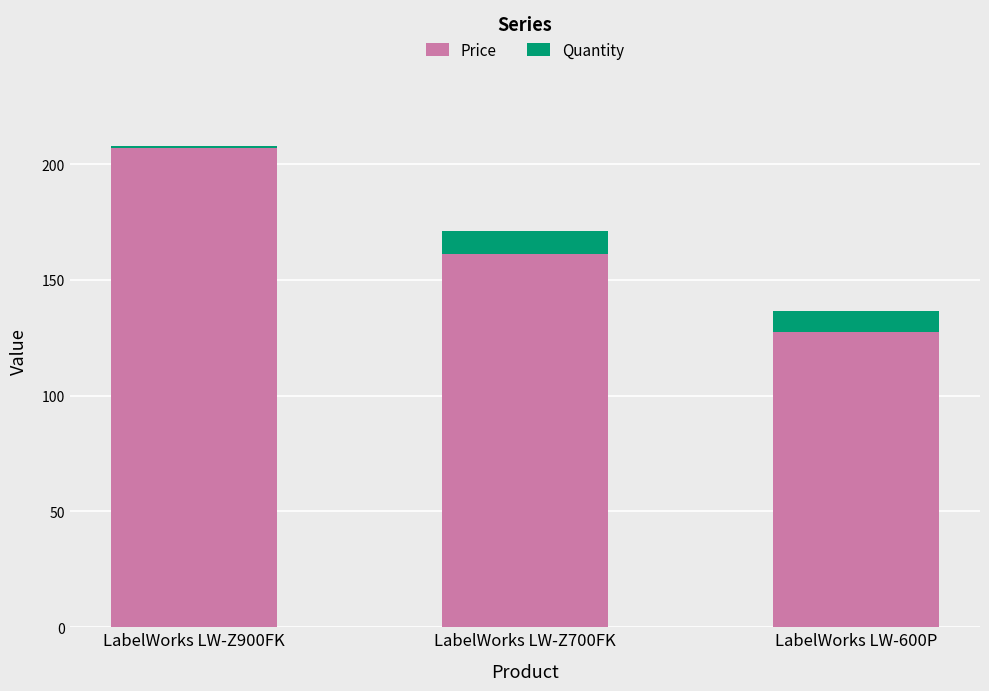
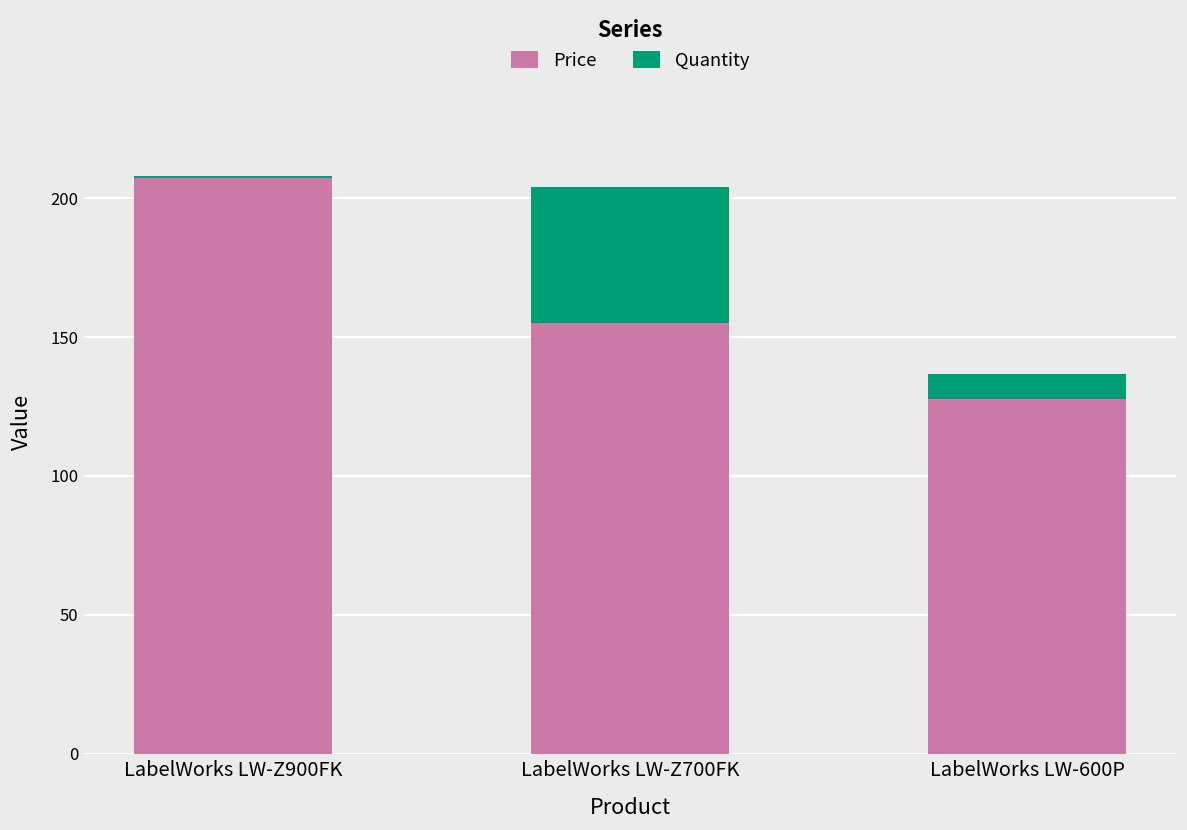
  {
    "Price": {
      "LabelWorks LW-Z900FK": 207,
-     "LabelWorks LW-Z700FK": 161,
+     "LabelWorks LW-Z700FK": 155,
      "LabelWorks LW-600P": 128
    },
    "Quantity": {
-     "LabelWorks LW-Z700FK": 10,
+     "LabelWorks LW-Z700FK": 49,
      "LabelWorks LW-600P": 9
    }
  }
